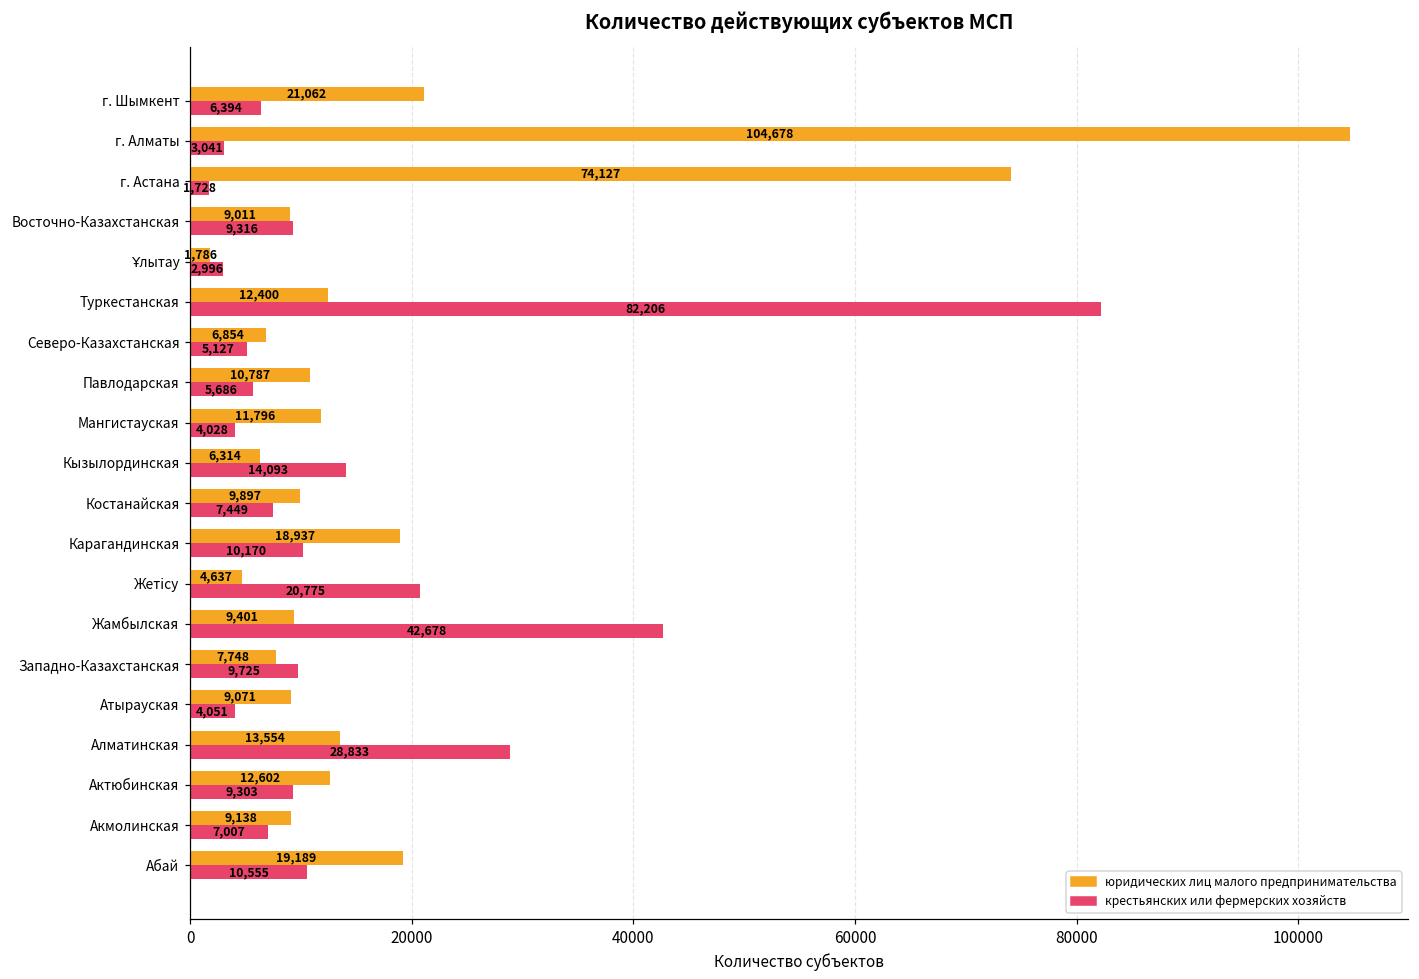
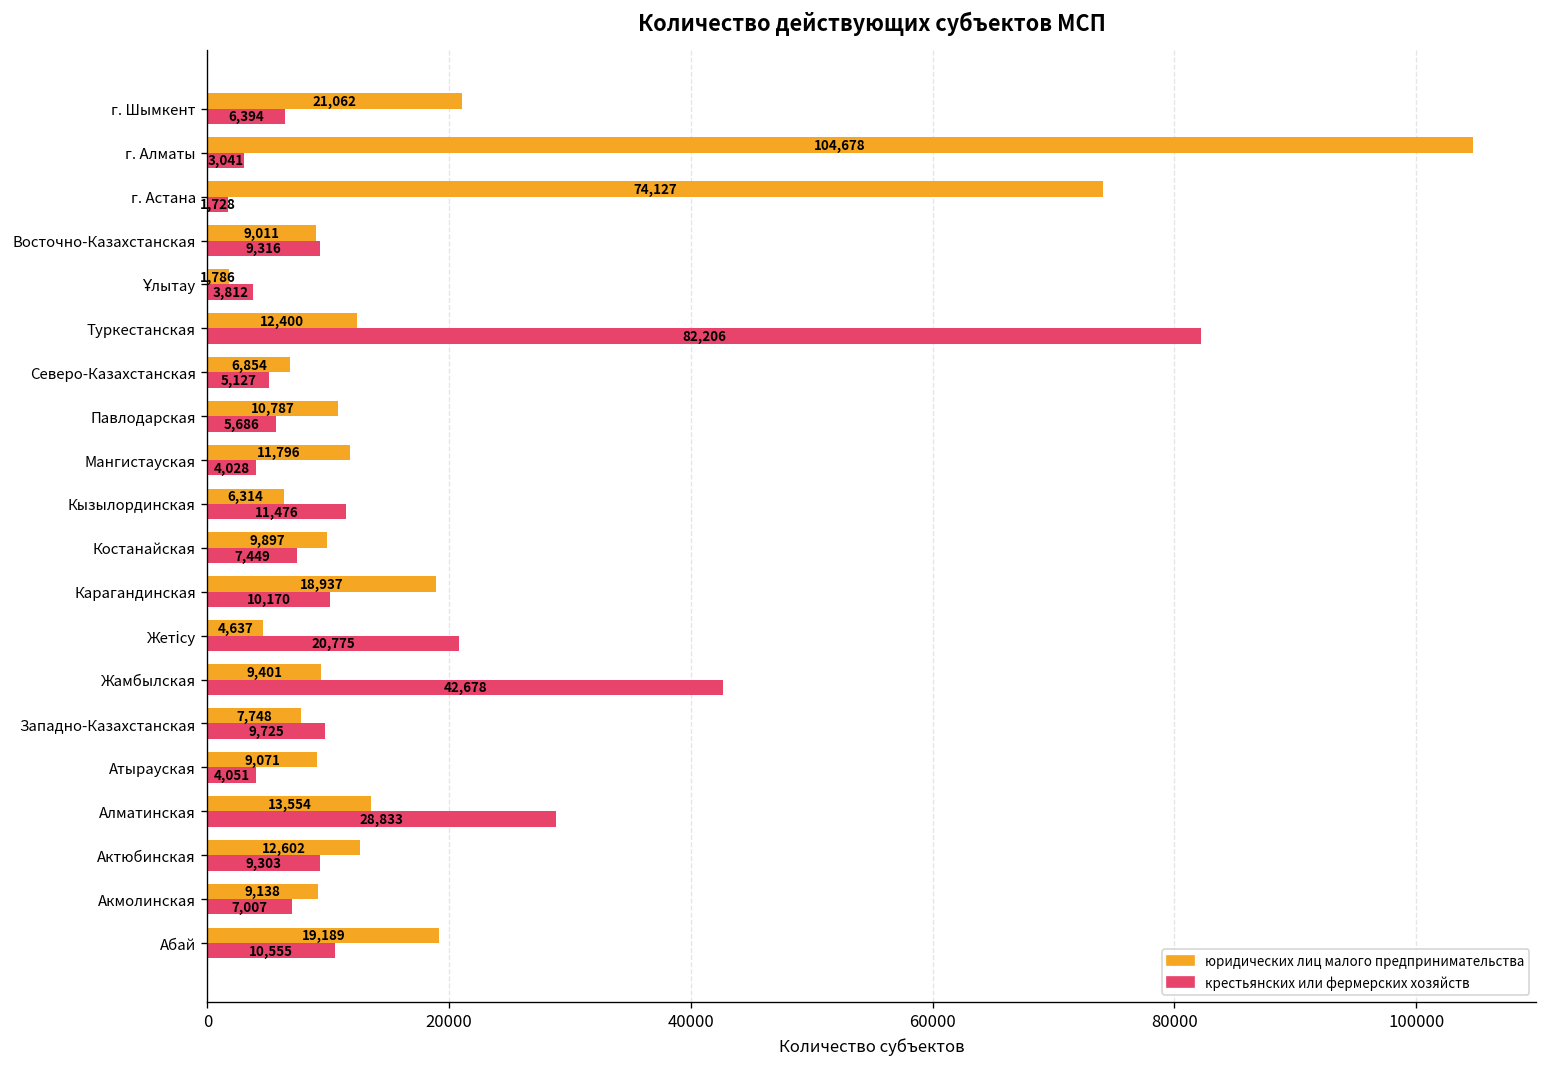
  {
    "юридических лиц малого предпринимательства": {
      "г. Шымкент": "21,062",
      "г. Алматы": "104,678",
      "г. Астана": "74,127",
      "Восточно-Казахстанская": "9,011",
      "Ұлытау": "1,786",
      "Туркестанская": "12,400",
      "Северо-Казахстанская": "6,854",
      "Павлодарская": "10,787",
      "Мангистауская": "11,796",
      "Кызылординская": "6,314",
      "Костанайская": "9,897",
      "Карагандинская": "18,937",
      "Жетісу": "4,637",
      "Жамбылская": "9,401",
      "Западно-Казахстанская": "7,748",
      "Атырауская": "9,071",
      "Алматинская": "13,554",
      "Актюбинская": "12,602",
      "Акмолинская": "9,138",
      "Абай": "19,189"
    },
    "крестьянских или фермерских хозяйств": {
      "г. Шымкент": "6,394",
      "г. Алматы": "3,041",
      "г. Астана": "1,728",
      "Восточно-Казахстанская": "9,316",
-     "Ұлытау": "2,996",
+     "Ұлытау": "3,812",
      "Туркестанская": "82,206",
      "Северо-Казахстанская": "5,127",
      "Павлодарская": "5,686",
      "Мангистауская": "4,028",
-     "Кызылординская": "14,093",
+     "Кызылординская": "11,476",
      "Костанайская": "7,449",
      "Карагандинская": "10,170",
      "Жетісу": "20,775",
      "Жамбылская": "42,678",
      "Западно-Казахстанская": "9,725",
      "Атырауская": "4,051",
      "Алматинская": "28,833",
      "Актюбинская": "9,303",
      "Акмолинская": "7,007",
      "Абай": "10,555"
    }
  }
